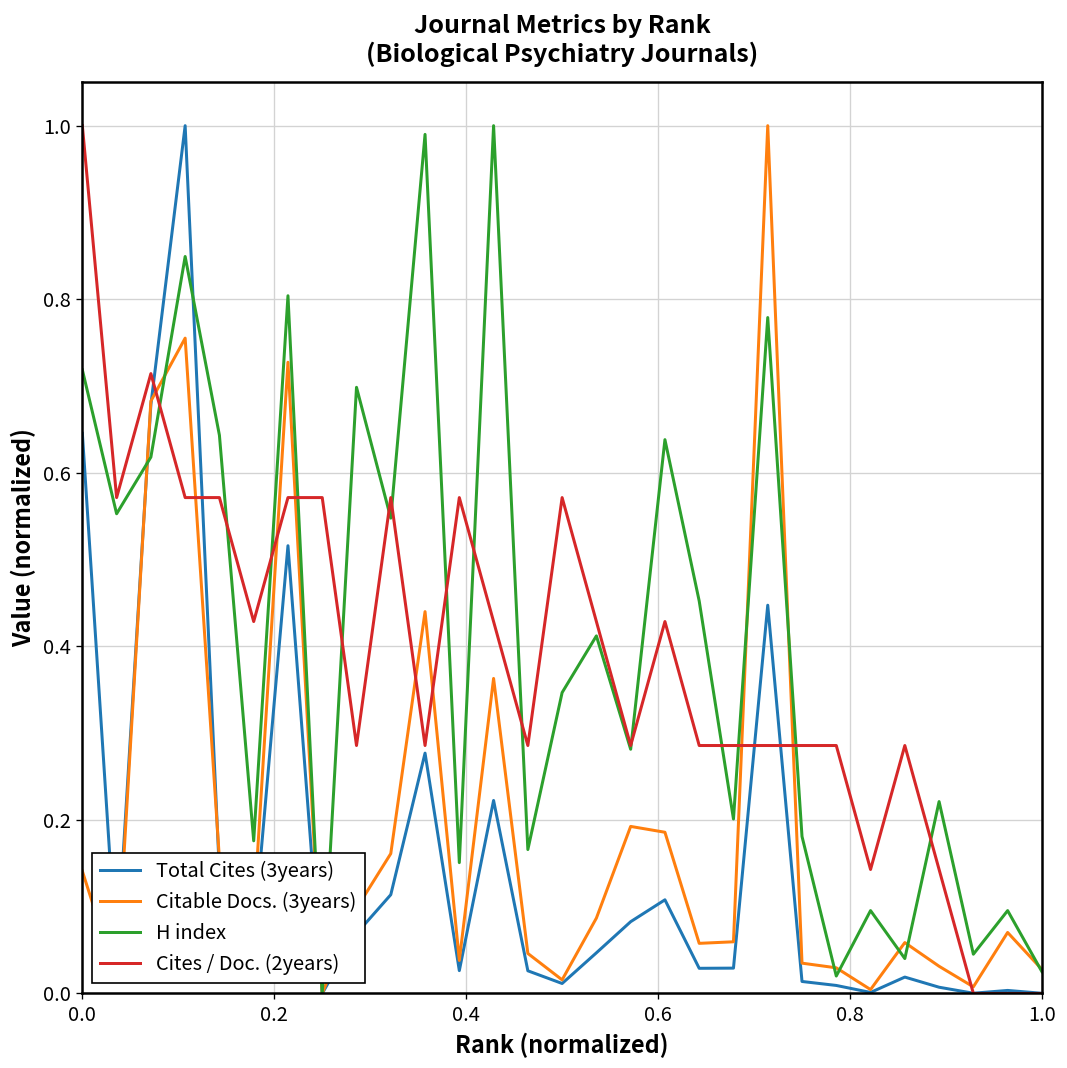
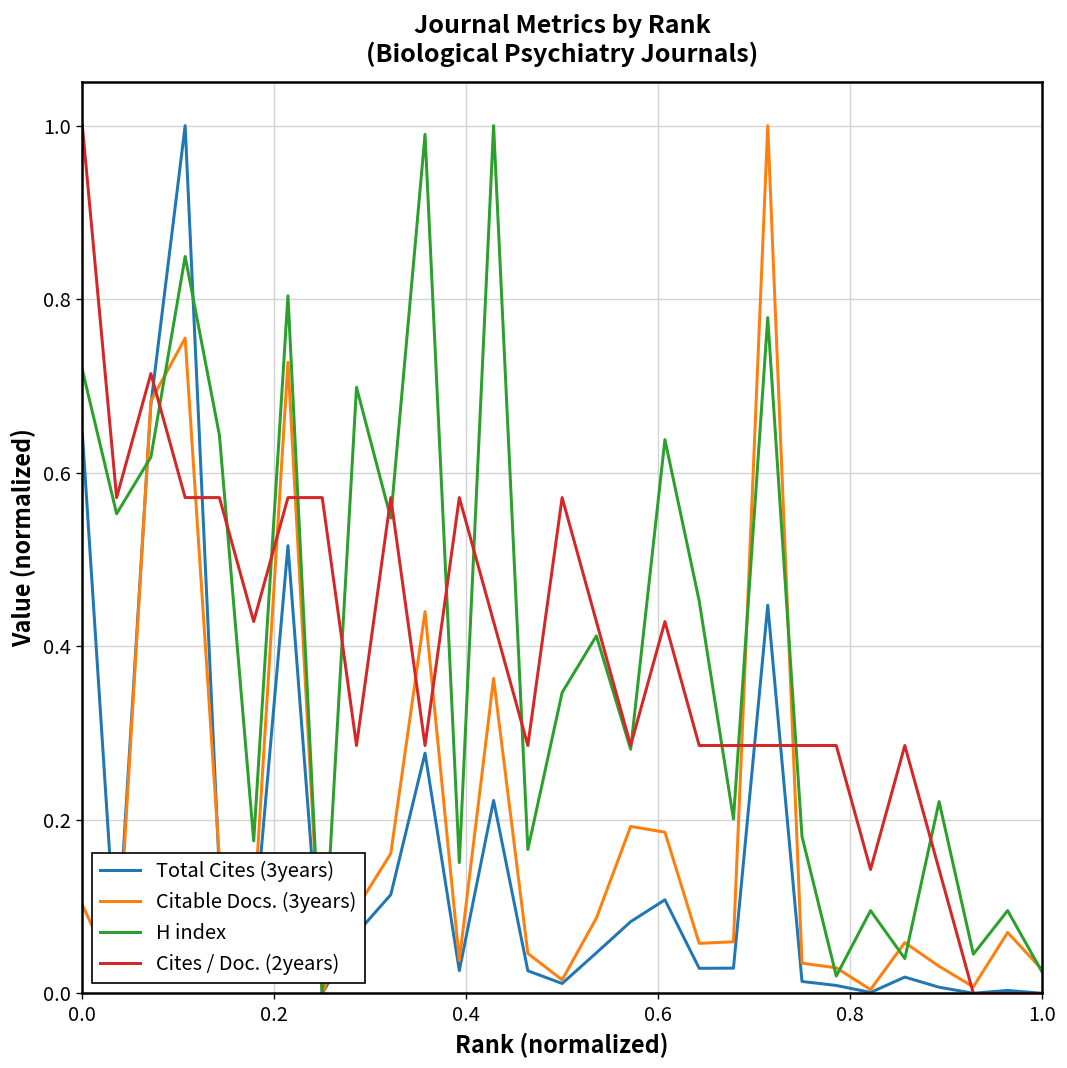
  {
    "Total Cites (3years)": {
      "0.0": 0.65
    },
    "Citable Docs. (3years)": {
-     "0.0": 0.14
+     "0.0": 0.10
    },
    "H index": {
      "0.0": 0.72
    },
    "Cites / Doc. (2years)": {
      "0.0": 1.00
    }
  }
